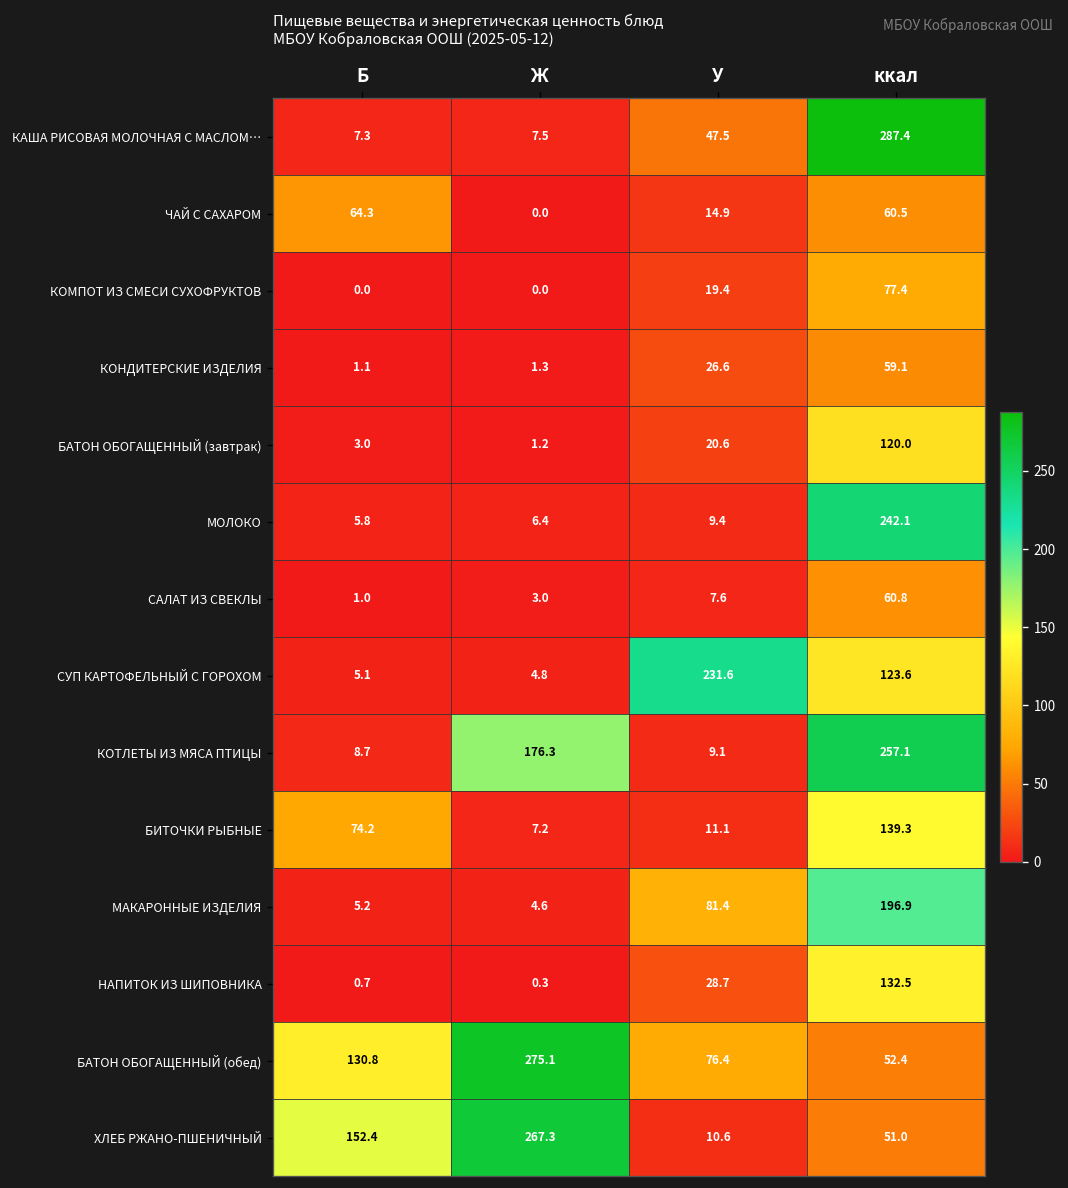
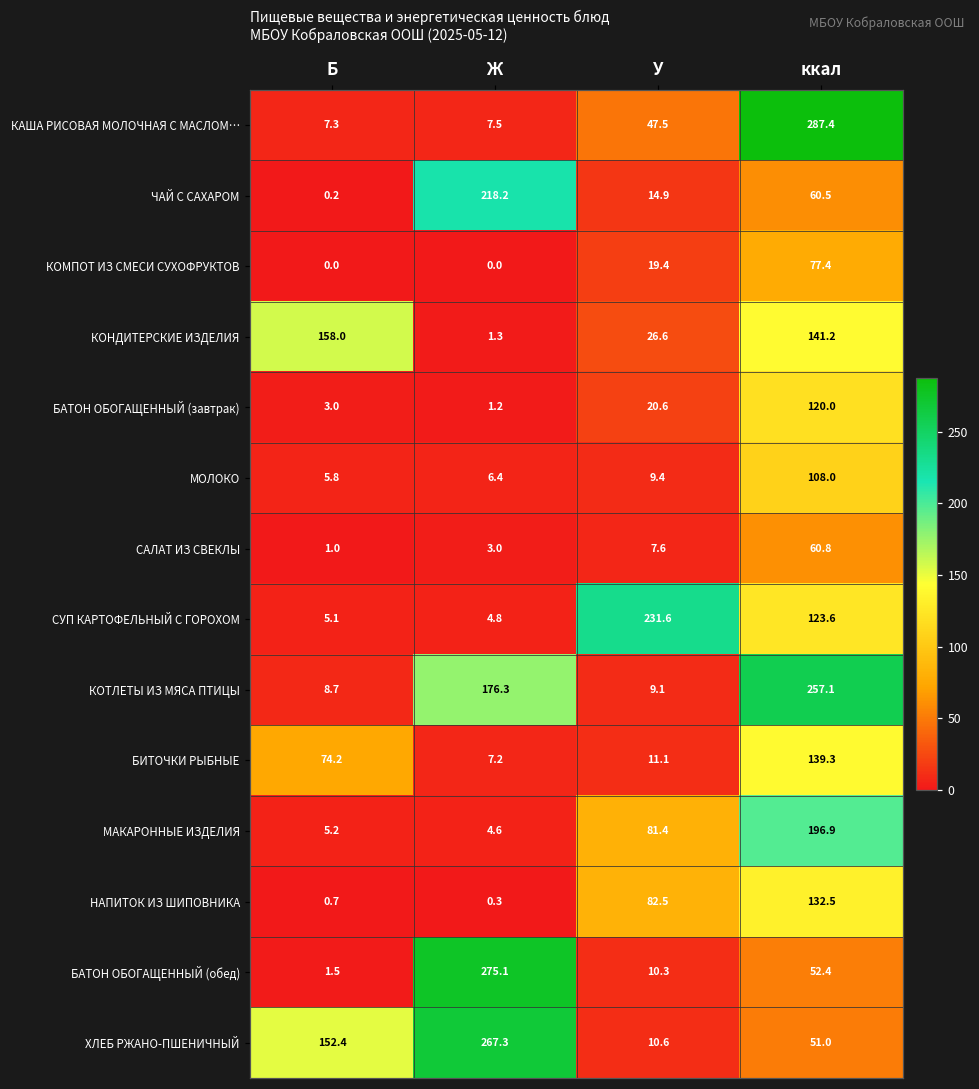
  {
    "КАША РИСОВАЯ МОЛОЧНАЯ С МАСЛОМ…": {
      "Б": 7.3,
      "Ж": 7.5,
      "У": 47.5,
      "ккал": 287.4
    },
    "ЧАЙ С САХАРОМ": {
-     "Б": 64.3,
-     "Ж": 0.0,
+     "Б": 0.2,
+     "Ж": 218.2,
      "У": 14.9,
      "ккал": 60.5
    },
    "КОМПОТ ИЗ СМЕСИ СУХОФРУКТОВ": {
      "Б": 0.0,
      "Ж": 0.0,
      "У": 19.4,
      "ккал": 77.4
    },
    "КОНДИТЕРСКИЕ ИЗДЕЛИЯ": {
-     "Б": 1.1,
+     "Б": 158.0,
      "Ж": 1.3,
      "У": 26.6,
-     "ккал": 59.1
+     "ккал": 141.2
    },
    "БАТОН ОБОГАЩЕННЫЙ (завтрак)": {
      "Б": 3.0,
      "Ж": 1.2,
      "У": 20.6,
      "ккал": 120.0
    },
    "МОЛОКО": {
      "Б": 5.8,
      "Ж": 6.4,
      "У": 9.4,
-     "ккал": 242.1
+     "ккал": 108.0
    },
    "САЛАТ ИЗ СВЕКЛЫ": {
      "Б": 1.0,
      "Ж": 3.0,
      "У": 7.6,
      "ккал": 60.8
    },
    "СУП КАРТОФЕЛЬНЫЙ С ГОРОХОМ": {
      "Б": 5.1,
      "Ж": 4.8,
      "У": 231.6,
      "ккал": 123.6
    },
    "КОТЛЕТЫ ИЗ МЯСА ПТИЦЫ": {
      "Б": 8.7,
      "Ж": 176.3,
      "У": 9.1,
      "ккал": 257.1
    },
    "БИТОЧКИ РЫБНЫЕ": {
      "Б": 74.2,
      "Ж": 7.2,
      "У": 11.1,
      "ккал": 139.3
    },
    "МАКАРОННЫЕ ИЗДЕЛИЯ": {
      "Б": 5.2,
      "Ж": 4.6,
      "У": 81.4,
      "ккал": 196.9
    },
    "НАПИТОК ИЗ ШИПОВНИКА": {
      "Б": 0.7,
      "Ж": 0.3,
-     "У": 28.7,
+     "У": 82.5,
      "ккал": 132.5
    },
    "БАТОН ОБОГАЩЕННЫЙ (обед)": {
-     "Б": 130.8,
+     "Б": 1.5,
      "Ж": 275.1,
-     "У": 76.4,
+     "У": 10.3,
      "ккал": 52.4
    },
    "ХЛЕБ РЖАНО-ПШЕНИЧНЫЙ": {
      "Б": 152.4,
      "Ж": 267.3,
      "У": 10.6,
      "ккал": 51.0
    }
  }
